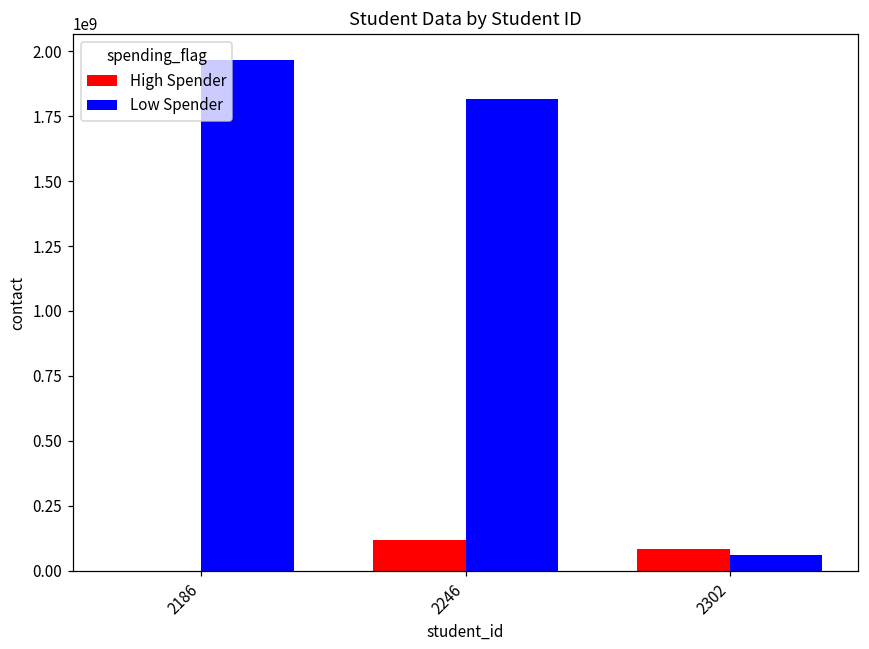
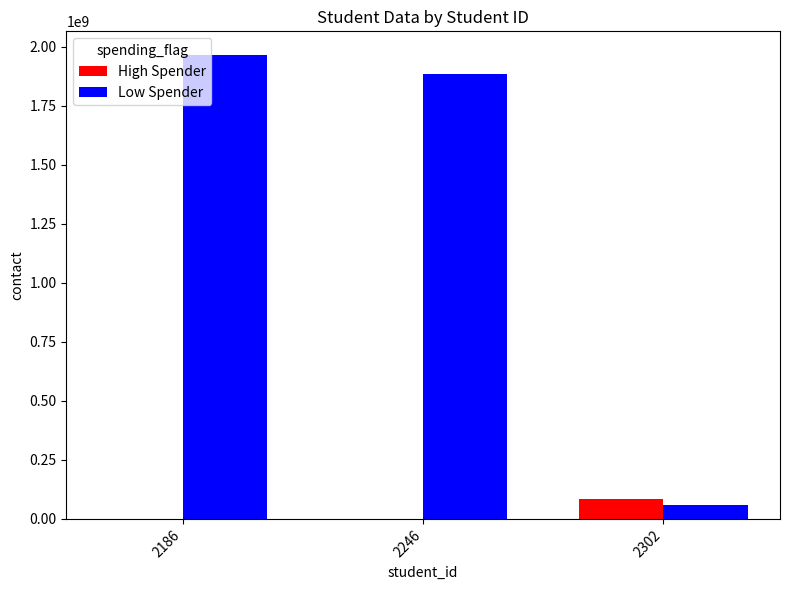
  {
    "High Spender": {
-     "2246": 120000000,
+     "2246": 0,
      "2302": 80000000
    },
    "Low Spender": {
      "2186": 1970000000,
-     "2246": 1820000000,
+     "2246": 1880000000,
      "2302": 60000000
    }
  }
